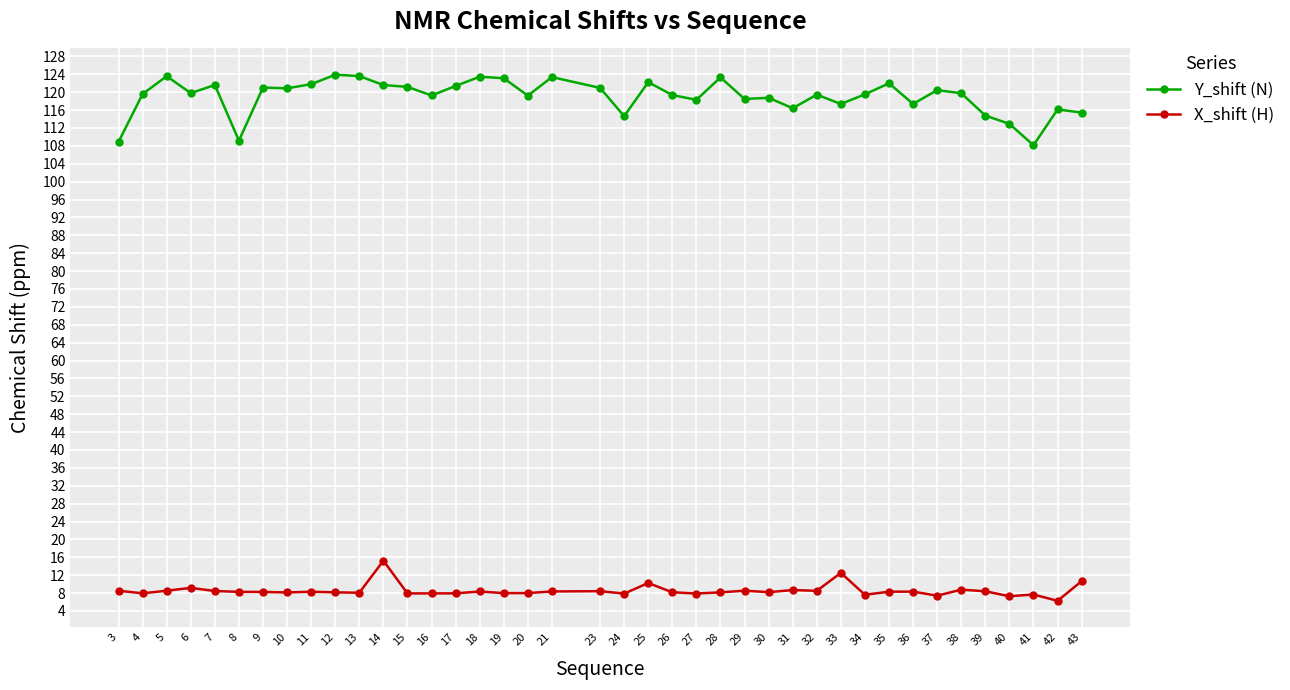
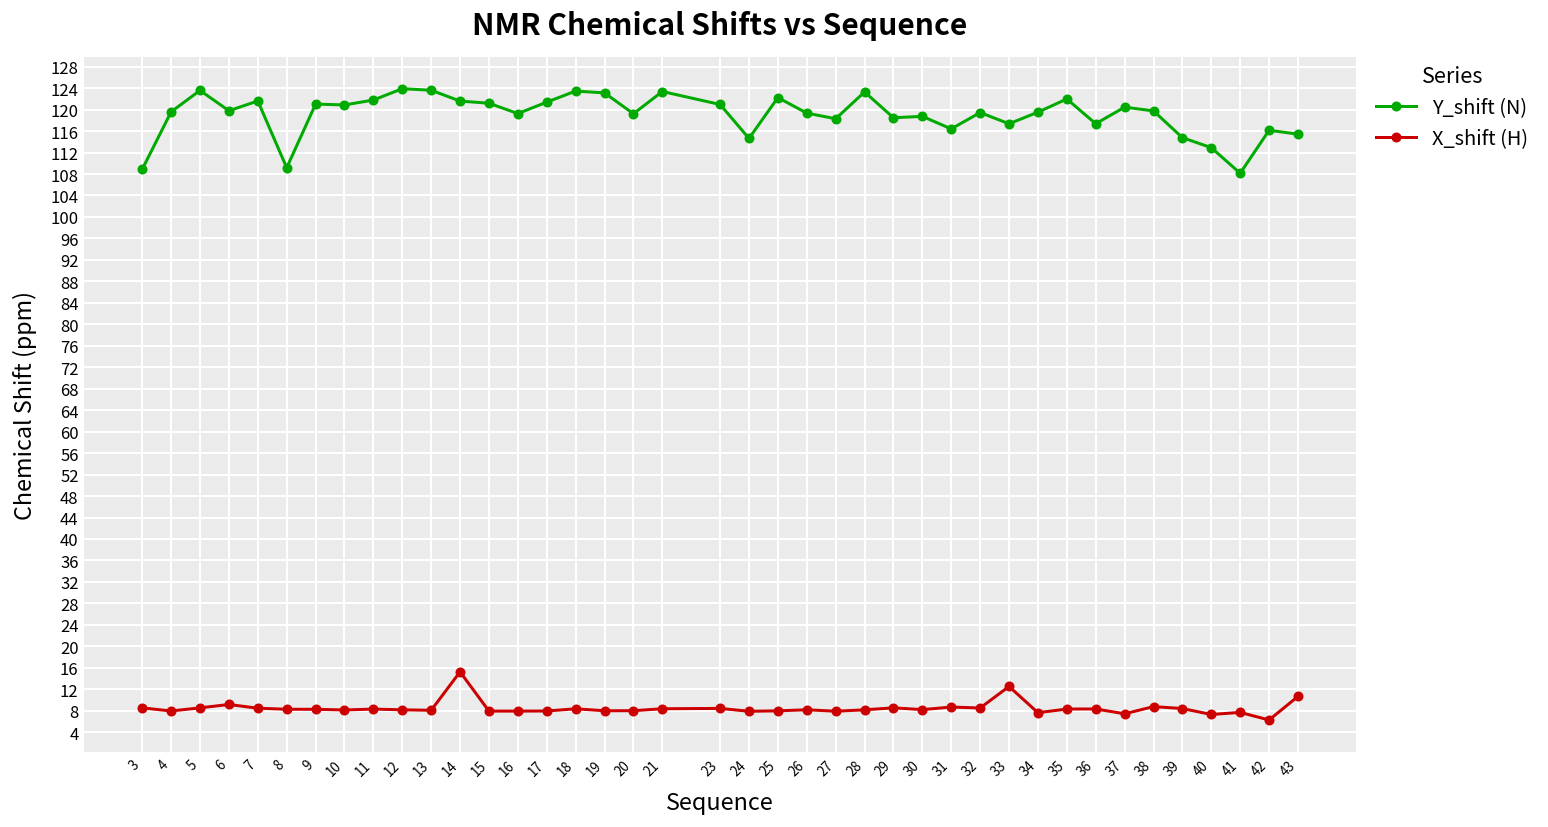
  {
    "Y_shift (N)": {
      "3": 109,
      "4": 120,
      "5": 124,
      "6": 120,
      "7": 122,
      "8": 109,
      "9": 121,
      "10": 121,
      "11": 122,
      "12": 124,
      "13": 124,
      "14": 122,
      "15": 121,
      "16": 119,
      "17": 121,
      "18": 123,
      "19": 123,
      "20": 119,
      "21": 123,
      "23": 121,
      "24": 115,
      "25": 122,
      "26": 119,
      "27": 118,
      "28": 123,
      "29": 118,
      "30": 119,
      "31": 116,
      "32": 119,
      "33": 117,
      "34": 120,
      "35": 122,
      "36": 117,
      "37": 120,
      "38": 120,
      "39": 115,
      "40": 113,
      "41": 108,
      "42": 116,
      "43": 115
    },
    "X_shift (H)": {
      "3": 9,
      "4": 8,
      "5": 9,
      "6": 9,
      "7": 8,
      "8": 8,
      "9": 8,
      "10": 8,
      "11": 8,
      "12": 8,
      "13": 8,
      "14": 15,
      "15": 8,
      "16": 8,
      "17": 8,
      "18": 8,
      "19": 8,
      "20": 8,
      "21": 8,
      "23": 8,
      "24": 8,
-     "25": 10,
+     "25": 8,
      "26": 8,
      "27": 8,
      "28": 8,
      "29": 9,
      "30": 8,
      "31": 9,
      "32": 9,
      "33": 13,
      "34": 8,
      "35": 8,
      "36": 8,
      "37": 7,
      "38": 9,
      "39": 8,
      "40": 7,
      "41": 8,
      "42": 6,
      "43": 11
    }
  }
